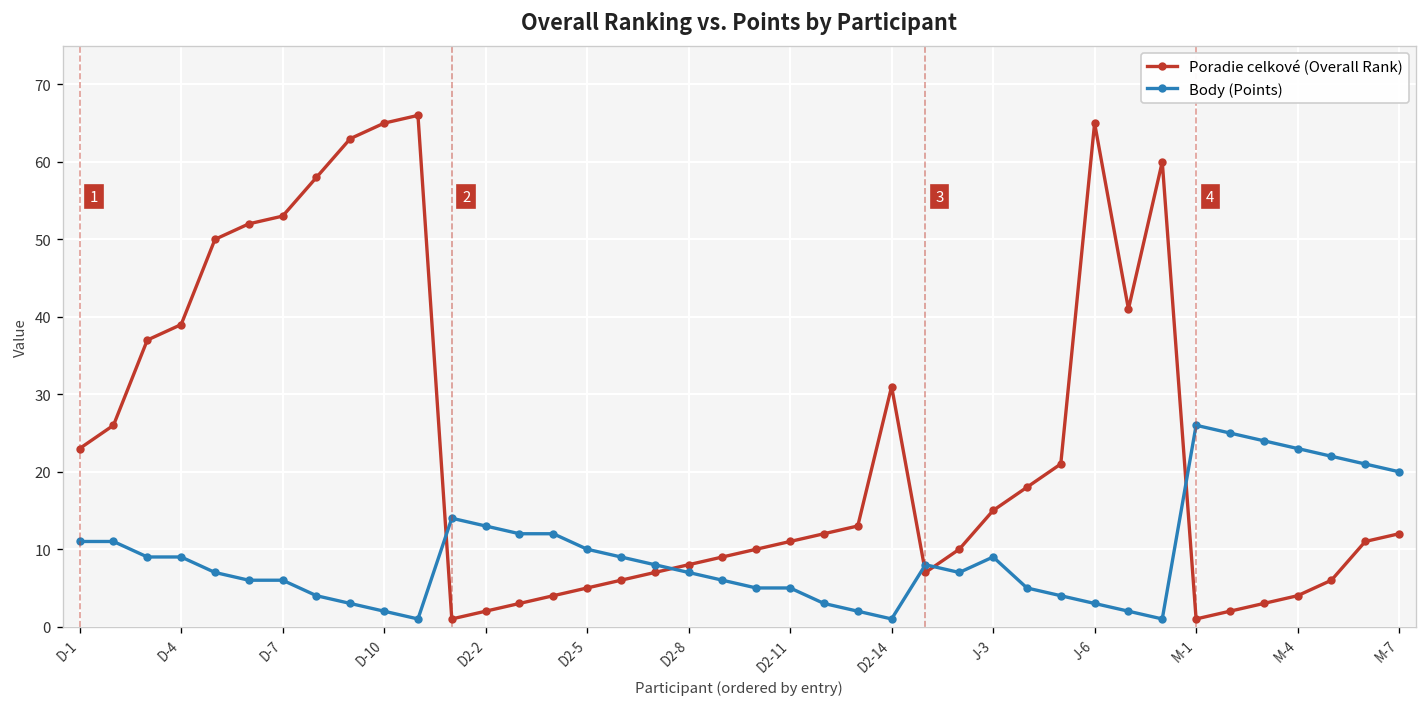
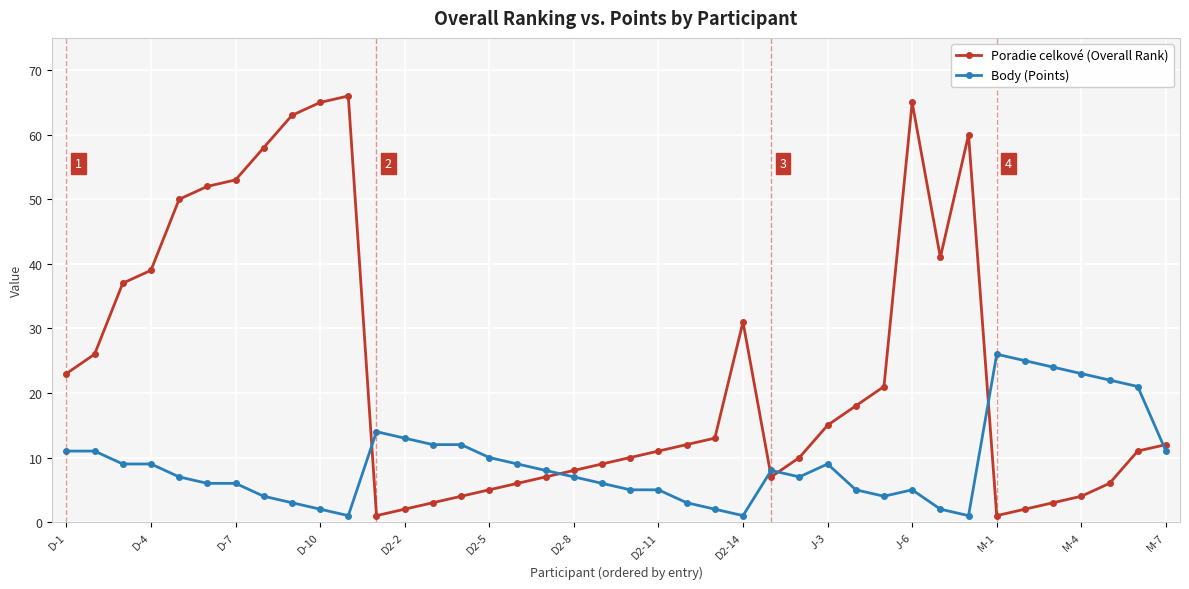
  {
    "Poradie celkové (Overall Rank)": {
      "D-1": 23,
      "D-4": 39,
      "D-7": 53,
      "D-10": 65,
      "D2-2": 2,
      "D2-5": 5,
      "D2-8": 8,
      "D2-11": 11,
      "D2-14": 31,
      "J-3": 15,
      "J-6": 65,
      "M-1": 1,
      "M-4": 4,
      "M-7": 12
    },
    "Body (Points)": {
      "D-1": 11,
      "D-4": 9,
      "D-7": 6,
      "D-10": 2,
      "D2-2": 13,
      "D2-5": 10,
      "D2-8": 7,
      "D2-11": 5,
      "D2-14": 1,
      "J-3": 9,
-     "J-6": 3,
+     "J-6": 5,
      "M-1": 26,
      "M-4": 23,
-     "M-7": 20
+     "M-7": 11
    }
  }
